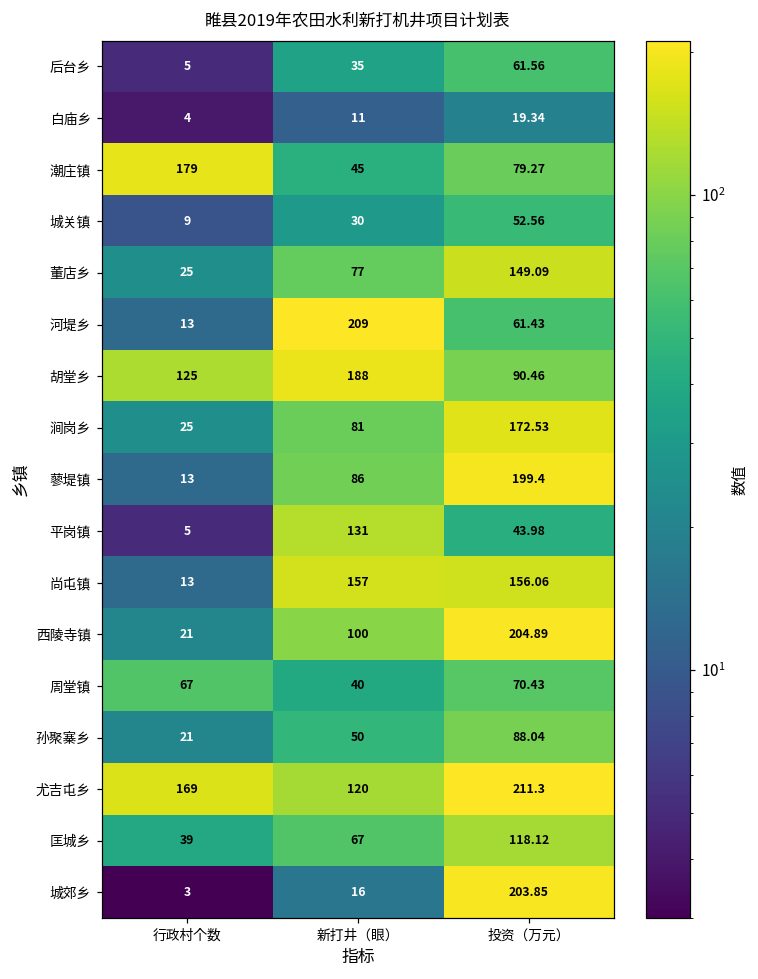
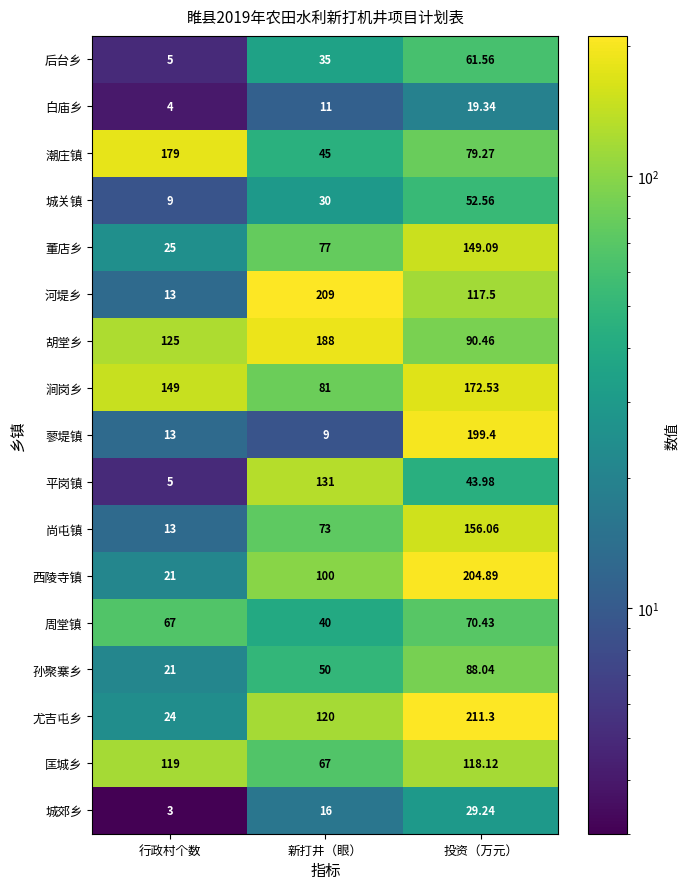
  {
    "后台乡": {
      "行政村个数": 5,
      "新打井（眼）": 35,
      "投资（万元）": 61.56
    },
    "白庙乡": {
      "行政村个数": 4,
      "新打井（眼）": 11,
      "投资（万元）": 19.34
    },
    "潮庄镇": {
      "行政村个数": 179,
      "新打井（眼）": 45,
      "投资（万元）": 79.27
    },
    "城关镇": {
      "行政村个数": 9,
      "新打井（眼）": 30,
      "投资（万元）": 52.56
    },
    "董店乡": {
      "行政村个数": 25,
      "新打井（眼）": 77,
      "投资（万元）": 149.09
    },
    "河堤乡": {
      "行政村个数": 13,
      "新打井（眼）": 209,
-     "投资（万元）": 61.43
+     "投资（万元）": 117.5
    },
    "胡堂乡": {
      "行政村个数": 125,
      "新打井（眼）": 188,
      "投资（万元）": 90.46
    },
    "涧岗乡": {
-     "行政村个数": 25,
+     "行政村个数": 149,
      "新打井（眼）": 81,
      "投资（万元）": 172.53
    },
    "蓼堤镇": {
      "行政村个数": 13,
-     "新打井（眼）": 86,
+     "新打井（眼）": 9,
      "投资（万元）": 199.4
    },
    "平岗镇": {
      "行政村个数": 5,
      "新打井（眼）": 131,
      "投资（万元）": 43.98
    },
    "尚屯镇": {
      "行政村个数": 13,
-     "新打井（眼）": 157,
+     "新打井（眼）": 73,
      "投资（万元）": 156.06
    },
    "西陵寺镇": {
      "行政村个数": 21,
      "新打井（眼）": 100,
      "投资（万元）": 204.89
    },
    "周堂镇": {
      "行政村个数": 67,
      "新打井（眼）": 40,
      "投资（万元）": 70.43
    },
    "孙聚寨乡": {
      "行政村个数": 21,
      "新打井（眼）": 50,
      "投资（万元）": 88.04
    },
    "尤吉屯乡": {
-     "行政村个数": 169,
+     "行政村个数": 24,
      "新打井（眼）": 120,
      "投资（万元）": 211.3
    },
    "匡城乡": {
-     "行政村个数": 39,
+     "行政村个数": 119,
      "新打井（眼）": 67,
      "投资（万元）": 118.12
    },
    "城郊乡": {
      "行政村个数": 3,
      "新打井（眼）": 16,
-     "投资（万元）": 203.85
+     "投资（万元）": 29.24
    }
  }
